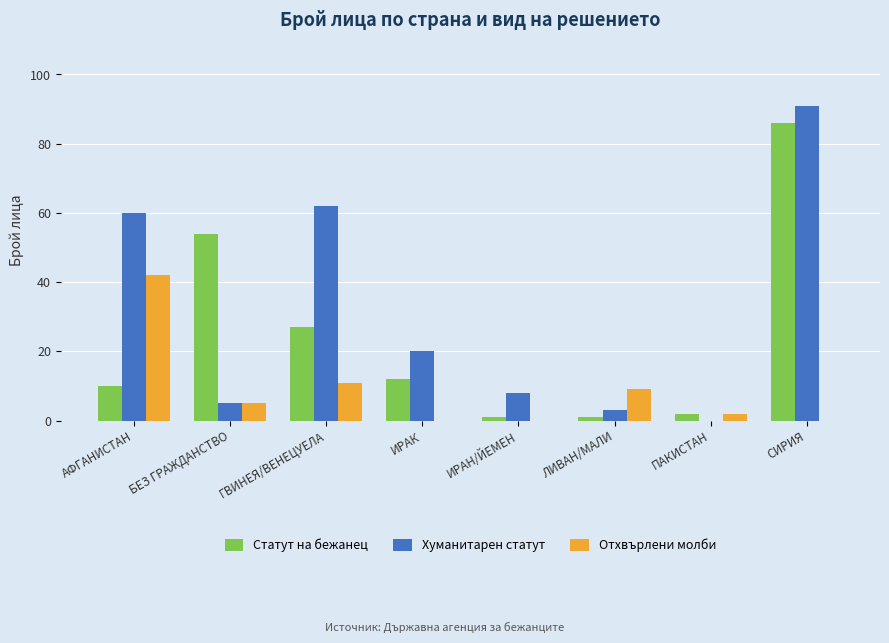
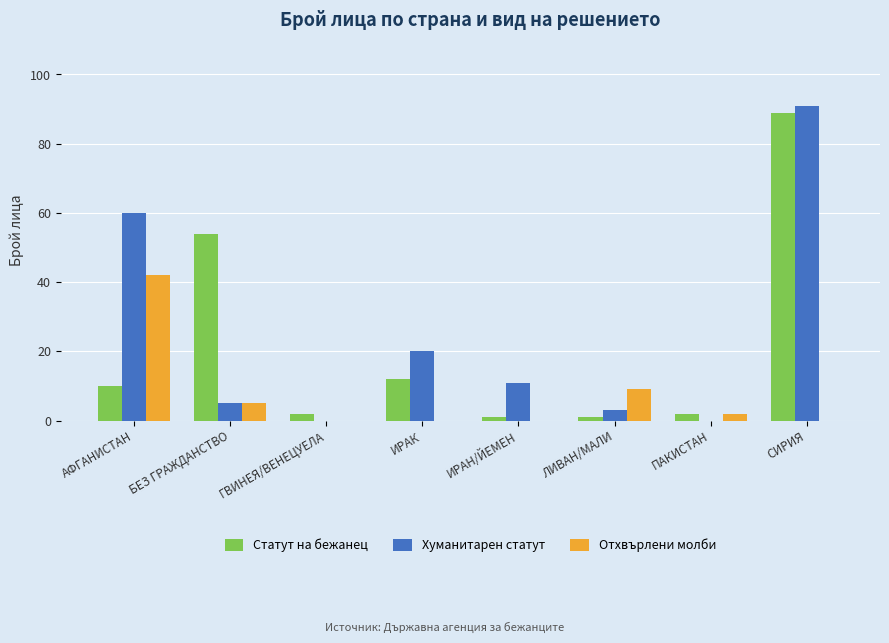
  {
    "Статут на бежанец": {
      "АФГАНИСТАН": 10,
      "БЕЗ ГРАЖДАНСТВО": 54,
-     "ГВИНЕЯ/ВЕНЕЦУЕЛА": 27,
+     "ГВИНЕЯ/ВЕНЕЦУЕЛА": 2,
      "ИРАК": 12,
      "ИРАН/ЙЕМЕН": 1,
      "ЛИВАН/МАЛИ": 1,
      "ПАКИСТАН": 2,
-     "СИРИЯ": 86
+     "СИРИЯ": 89
    },
    "Хуманитарен статут": {
      "АФГАНИСТАН": 60,
      "БЕЗ ГРАЖДАНСТВО": 5,
-     "ГВИНЕЯ/ВЕНЕЦУЕЛА": 62,
+     "ГВИНЕЯ/ВЕНЕЦУЕЛА": 0,
      "ИРАК": 20,
-     "ИРАН/ЙЕМЕН": 8,
+     "ИРАН/ЙЕМЕН": 11,
      "ЛИВАН/МАЛИ": 3,
      "ПАКИСТАН": 0,
      "СИРИЯ": 91
    },
    "Отхвърлени молби": {
      "АФГАНИСТАН": 42,
      "БЕЗ ГРАЖДАНСТВО": 5,
-     "ГВИНЕЯ/ВЕНЕЦУЕЛА": 11,
+     "ГВИНЕЯ/ВЕНЕЦУЕЛА": 0,
      "ИРАК": 0,
      "ИРАН/ЙЕМЕН": 0,
      "ЛИВАН/МАЛИ": 9,
      "ПАКИСТАН": 2,
      "СИРИЯ": 0
    }
  }
